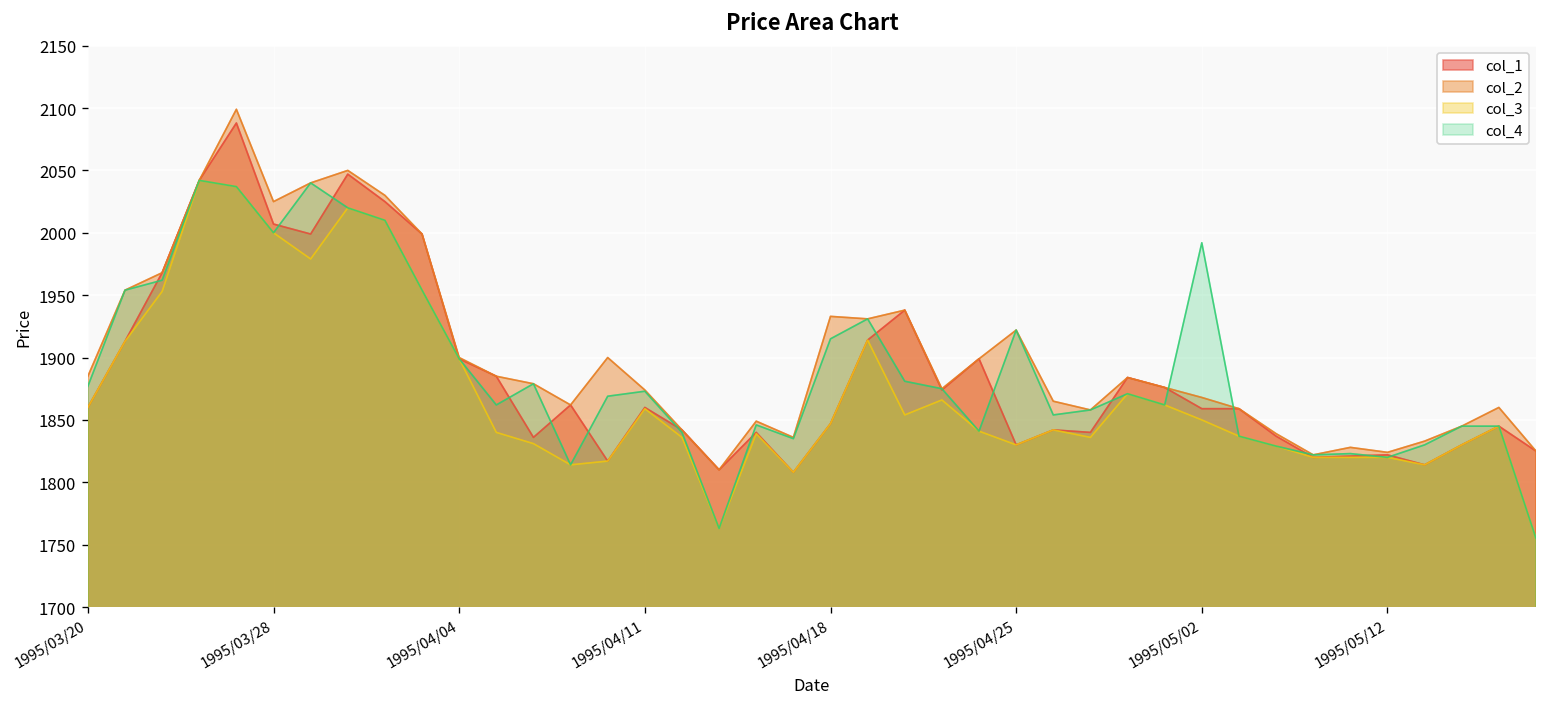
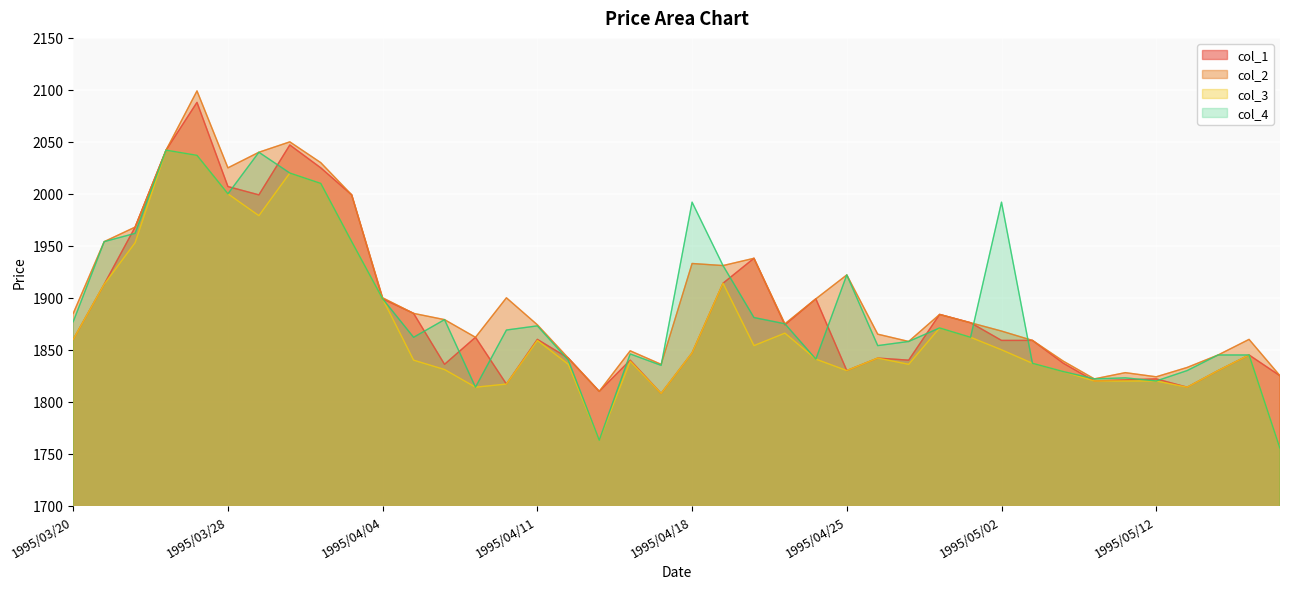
  {
    "col_4": {
      "1995/03/20": 1877,
-     "1995/04/18": 1915,
+     "1995/04/18": 1992,
      "1995/05/02": 1992
    }
  }
